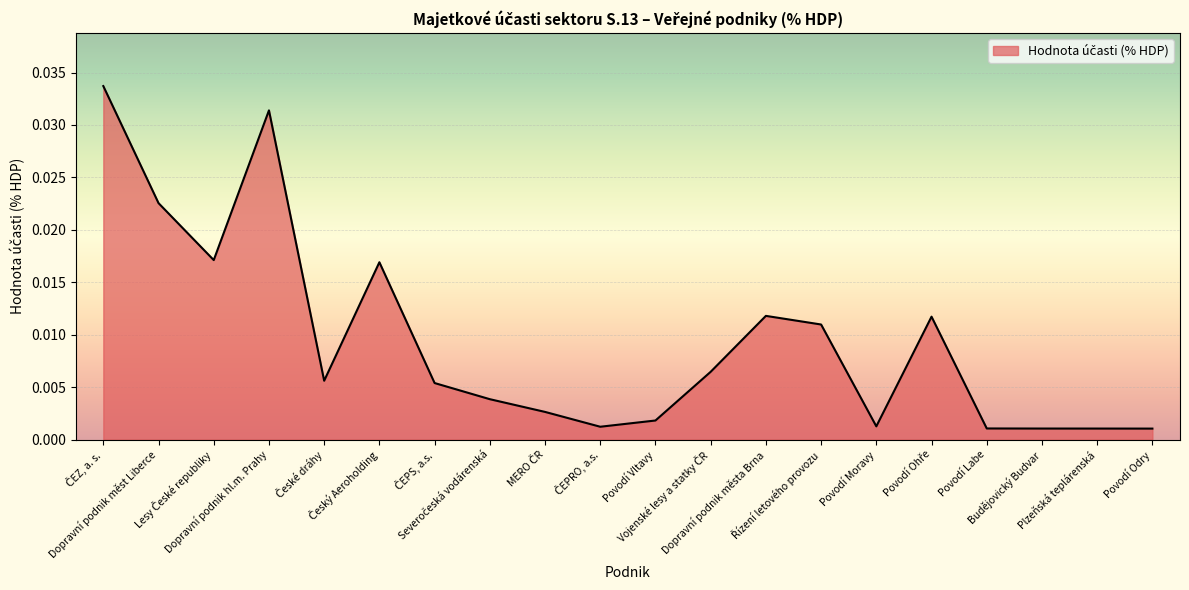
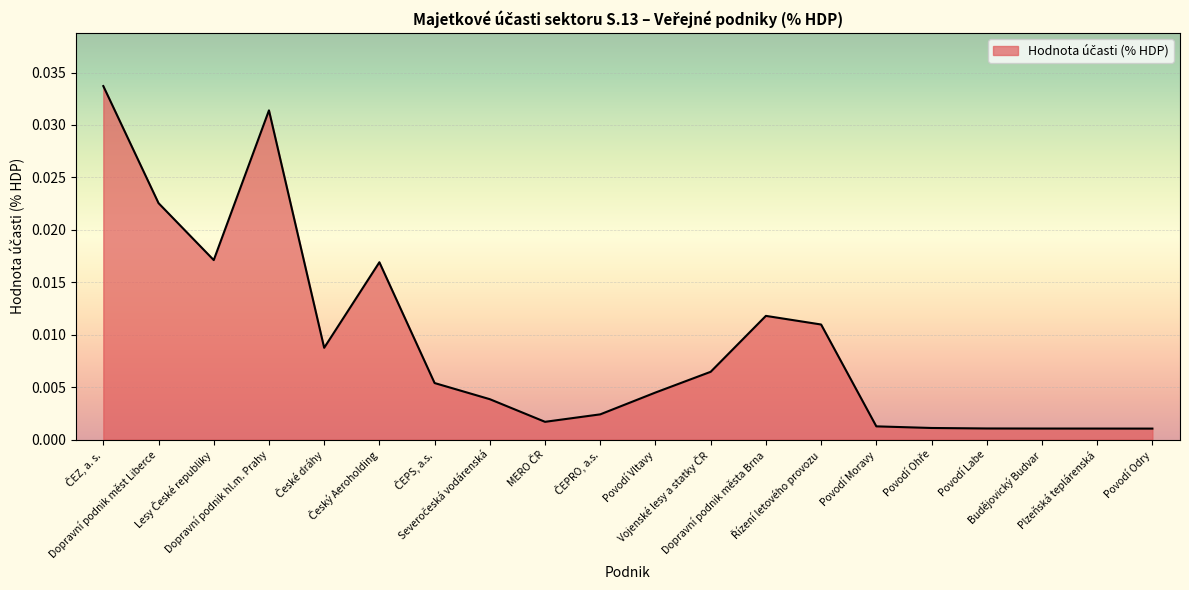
  {
    "ČEZ, a. s.": 0.0337,
    "Dopravní podnik měst Liberce": 0.0225,
    "Lesy České republiky": 0.0171,
    "Dopravní podnik hl.m. Prahy": 0.0314,
-   "České dráhy": 0.0056,
+   "České dráhy": 0.0087,
    "Český Aeroholding": 0.0169,
    "ČEPS, a.s.": 0.0054,
    "Severočeská vodárenská": 0.0038,
-   "MERO ČR": 0.0026,
-   "ČEPRO, a.s.": 0.0012,
-   "Povodí Vltavy": 0.0018,
+   "MERO ČR": 0.0017,
+   "ČEPRO, a.s.": 0.0024,
+   "Povodí Vltavy": 0.0045,
    "Vojenské lesy a statky ČR": 0.0065,
    "Dopravní podnik města Brna": 0.0118,
    "Řízení letového provozu": 0.0110,
    "Povodí Moravy": 0.0013,
-   "Povodí Ohře": 0.0117,
+   "Povodí Ohře": 0.0011,
    "Povodí Labe": 0.0011,
    "Budějovický Budvar": 0.0010,
    "Plzeňská teplárenská": 0.0010,
    "Povodí Odry": 0.0010
  }
